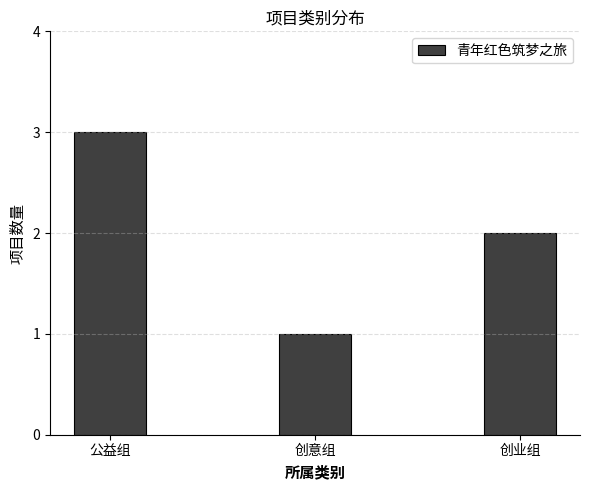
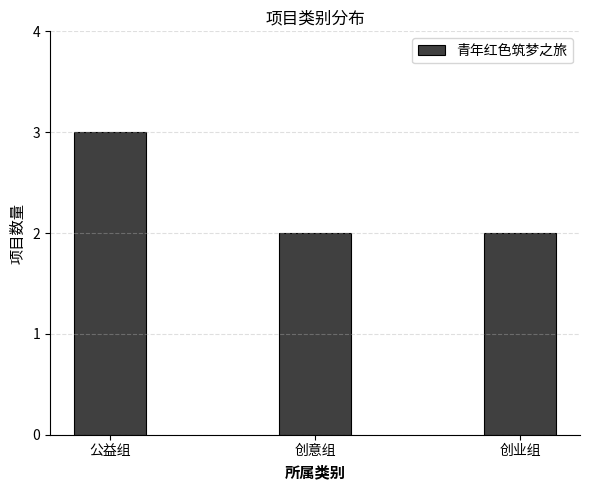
  {
    "公益组": 3,
-   "创意组": 1,
+   "创意组": 2,
    "创业组": 2
  }
